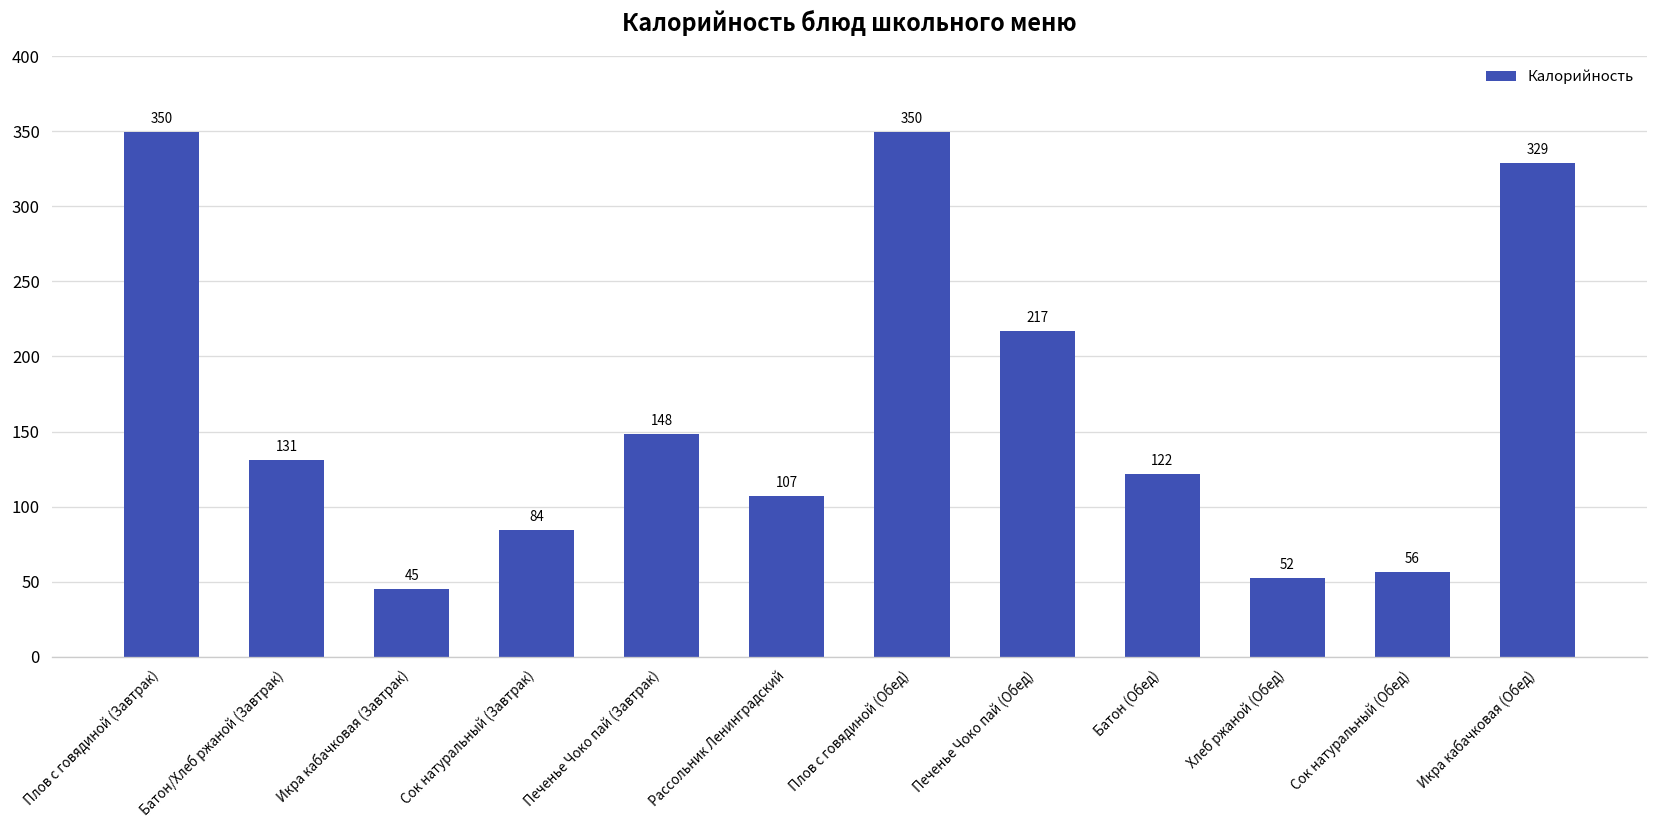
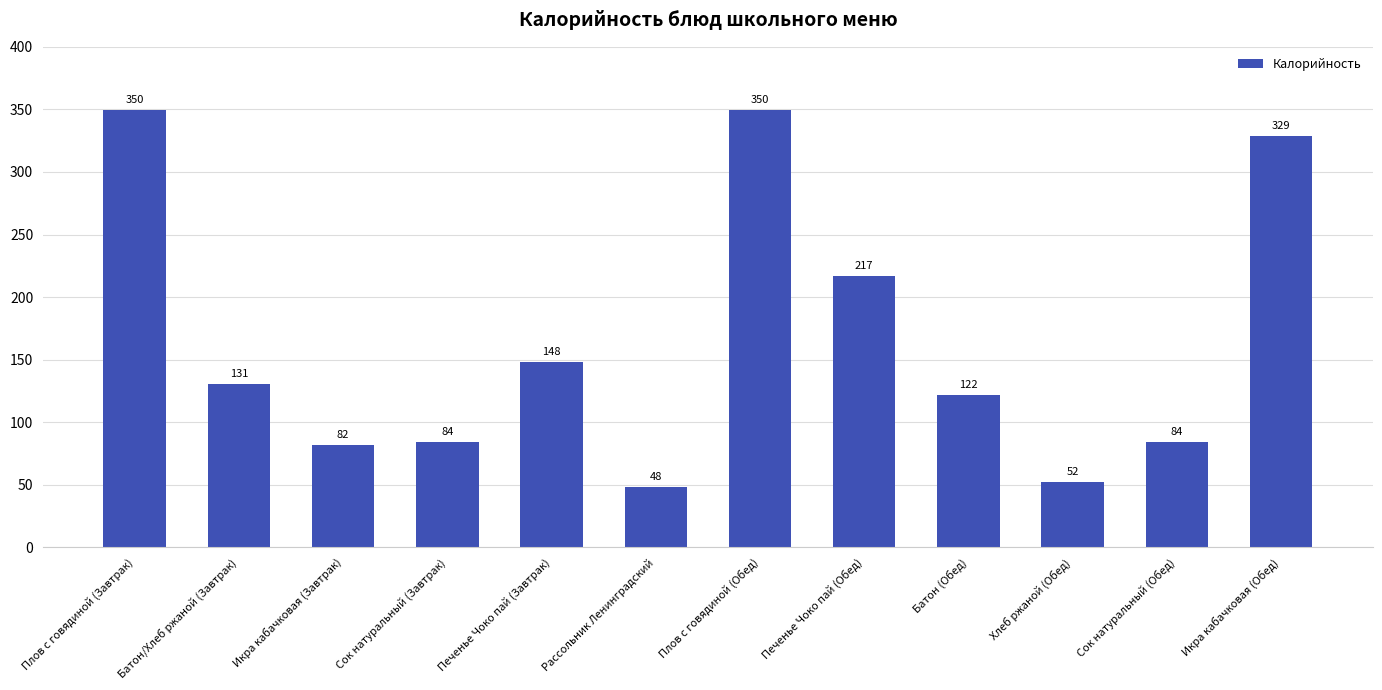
  {
    "Плов с говядиной (Завтрак)": 350,
    "Батон/Хлеб ржаной (Завтрак)": 131,
-   "Икра кабачковая (Завтрак)": 45,
+   "Икра кабачковая (Завтрак)": 82,
    "Сок натуральный (Завтрак)": 84,
    "Печенье Чоко пай (Завтрак)": 148,
-   "Рассольник Ленинградский": 107,
+   "Рассольник Ленинградский": 48,
    "Плов с говядиной (Обед)": 350,
    "Печенье Чоко пай (Обед)": 217,
    "Батон (Обед)": 122,
    "Хлеб ржаной (Обед)": 52,
-   "Сок натуральный (Обед)": 56,
+   "Сок натуральный (Обед)": 84,
    "Икра кабачковая (Обед)": 329
  }
